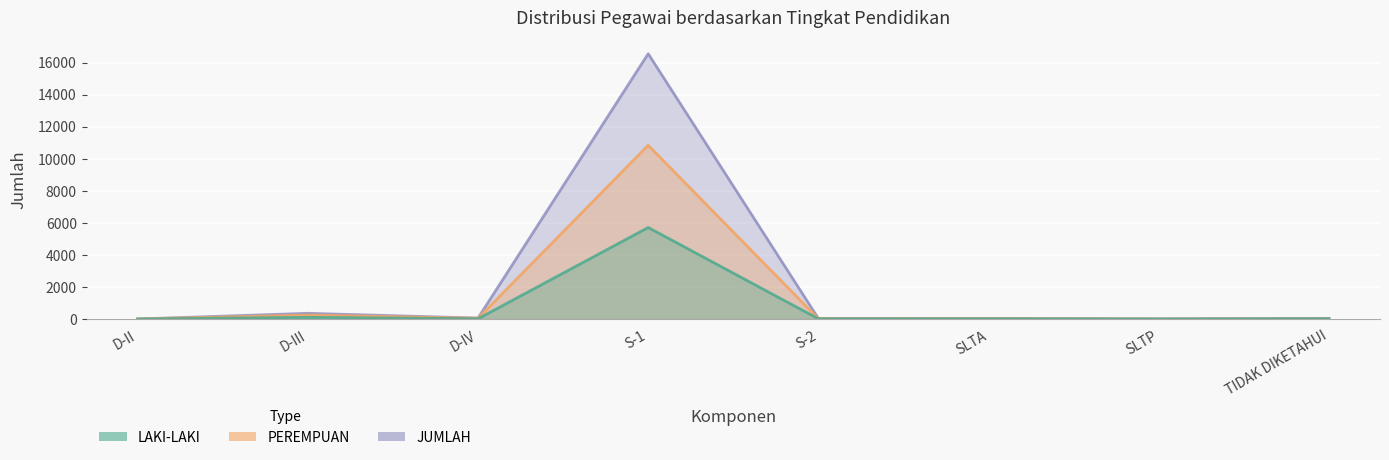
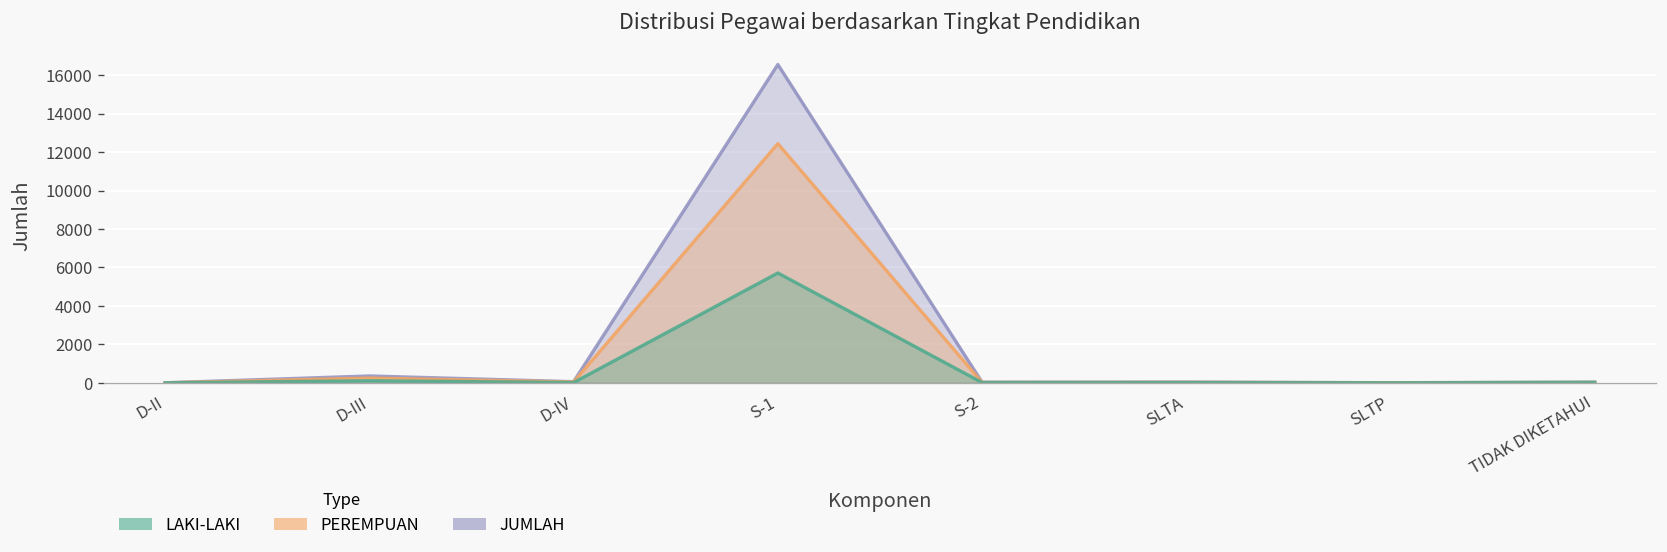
  {
    "PEREMPUAN": {
-     "S-1": 10800
+     "S-1": 12400
    }
  }
